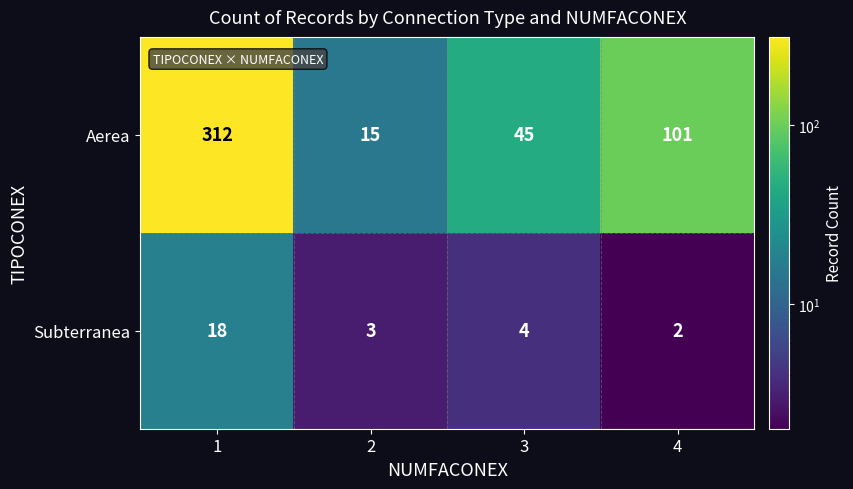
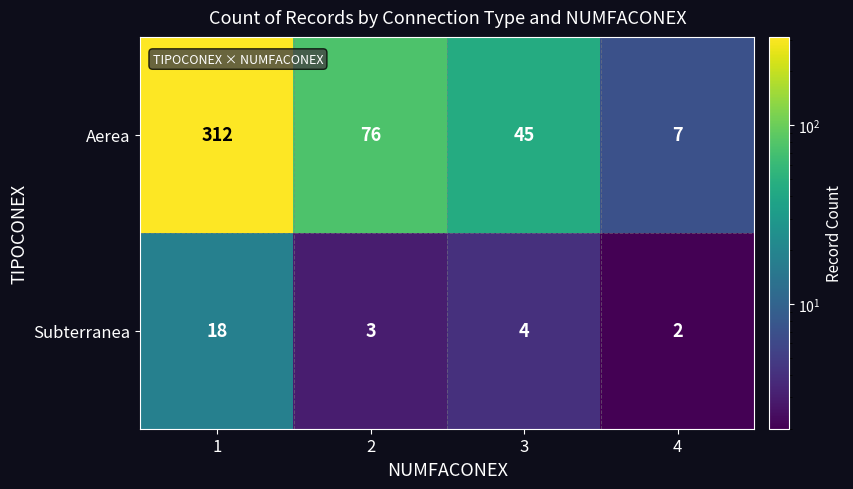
  {
    "Aerea": {
      "1": 312,
-     "2": 15,
+     "2": 76,
      "3": 45,
-     "4": 101
+     "4": 7
    },
    "Subterranea": {
      "1": 18,
      "2": 3,
      "3": 4,
      "4": 2
    }
  }
